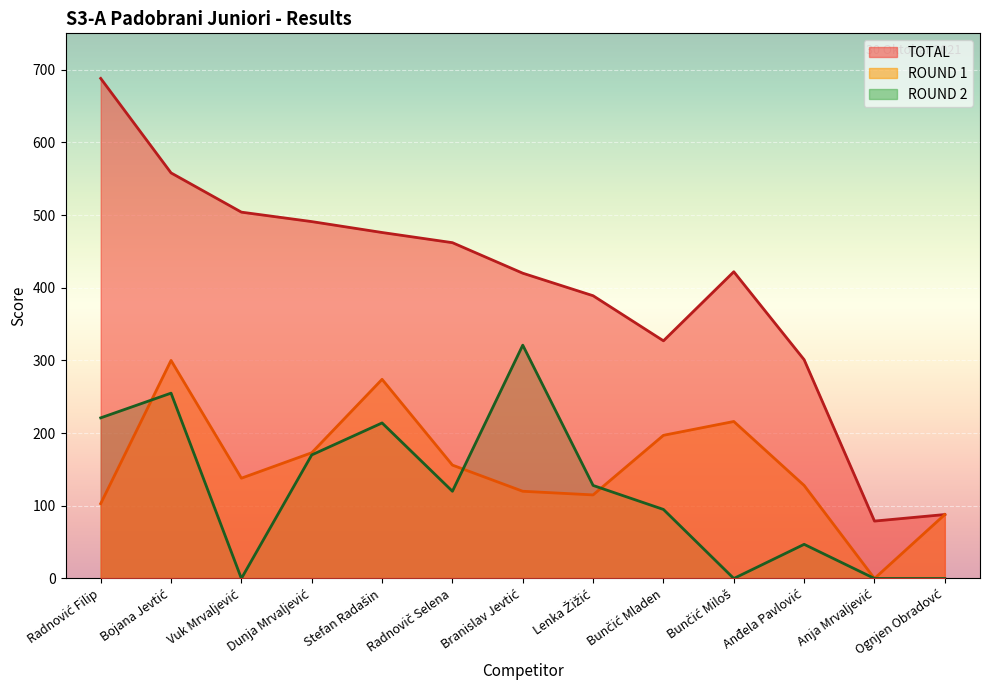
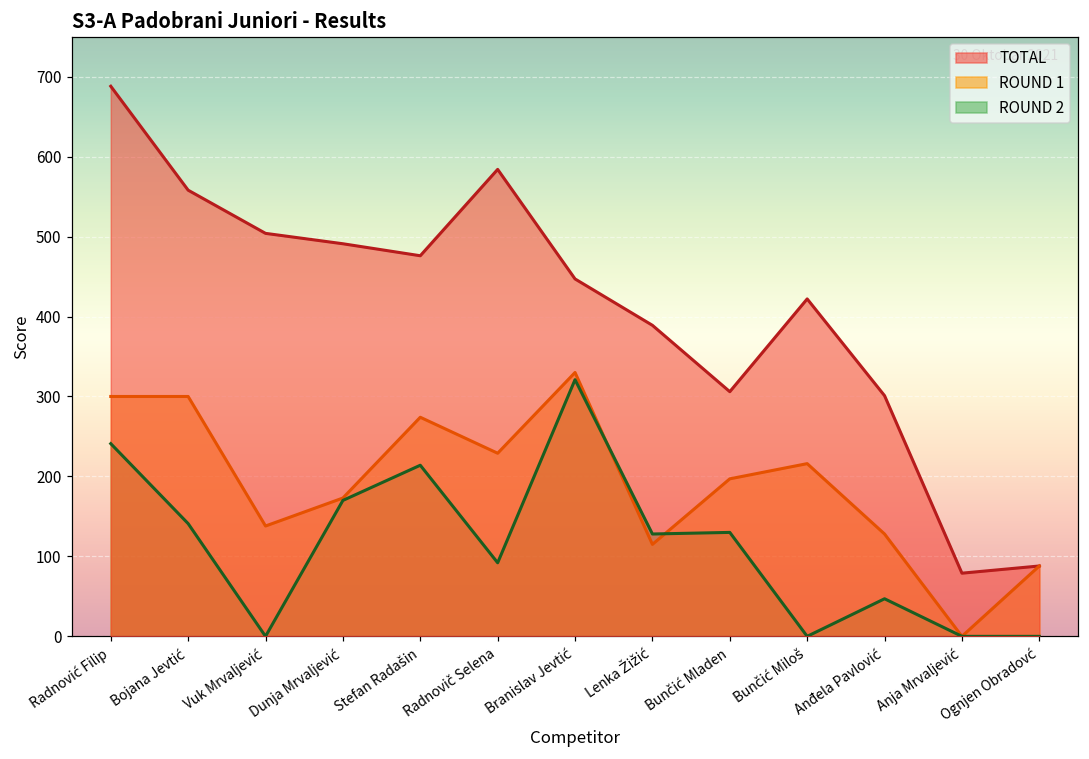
  {
    "TOTAL": {
      "Radnović Filip": 690,
      "Bojana Jevtić": 560,
      "Vuk Mrvaljević": 500,
      "Dunja Mrvaljević": 490,
      "Stefan Radašin": 480,
-     "Radnovič Selena": 460,
-     "Branislav Jevtić": 420,
+     "Radnovič Selena": 580,
+     "Branislav Jevtić": 450,
      "Lenka Žižić": 390,
-     "Bunčić Mladen": 330,
+     "Bunčić Mladen": 310,
      "Bunčić Miloš": 420,
      "Anđela Pavlović": 300,
      "Anja Mrvaljević": 80
    },
    "ROUND 1": {
-     "Radnović Filip": 100,
+     "Radnović Filip": 300,
      "Bojana Jevtić": 300,
      "Vuk Mrvaljević": 140,
      "Stefan Radašin": 270,
-     "Radnovič Selena": 160,
-     "Branislav Jevtić": 120,
+     "Radnovič Selena": 230,
+     "Branislav Jevtić": 330,
      "Lenka Žižić": 120,
      "Bunčić Mladen": 200,
      "Bunčić Miloš": 220,
      "Anđela Pavlović": 130
    },
    "ROUND 2": {
-     "Radnović Filip": 220,
-     "Bojana Jevtić": 260,
+     "Radnović Filip": 240,
+     "Bojana Jevtić": 140,
      "Vuk Mrvaljević": 0,
      "Stefan Radašin": 210,
-     "Radnovič Selena": 120,
+     "Radnovič Selena": 90,
      "Branislav Jevtić": 320,
      "Lenka Žižić": 130,
-     "Bunčić Mladen": 100,
+     "Bunčić Mladen": 130,
      "Bunčić Miloš": 0,
      "Anđela Pavlović": 50,
      "Ognjen Obradovć": 0
    }
  }
